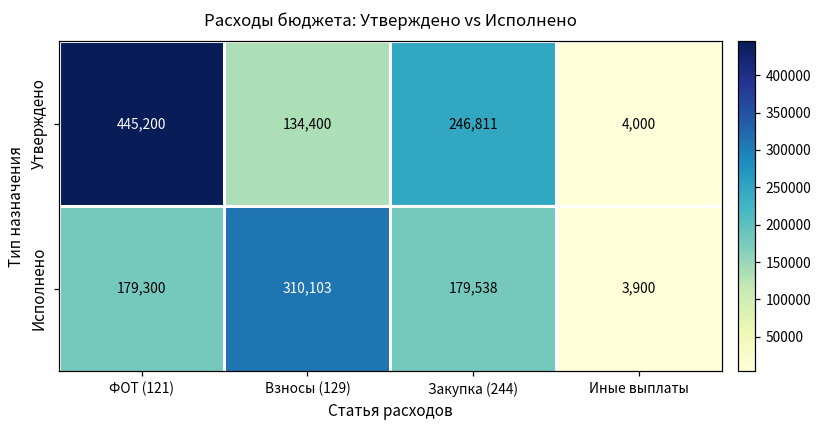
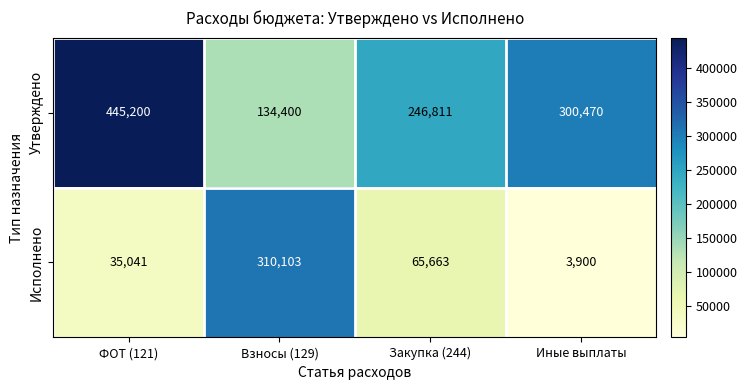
  {
    "Утверждено": {
      "ФОТ (121)": "445,200",
      "Взносы (129)": "134,400",
      "Закупка (244)": "246,811",
-     "Иные выплаты": "4,000"
+     "Иные выплаты": "300,470"
    },
    "Исполнено": {
-     "ФОТ (121)": "179,300",
+     "ФОТ (121)": "35,041",
      "Взносы (129)": "310,103",
-     "Закупка (244)": "179,538",
+     "Закупка (244)": "65,663",
      "Иные выплаты": "3,900"
    }
  }
